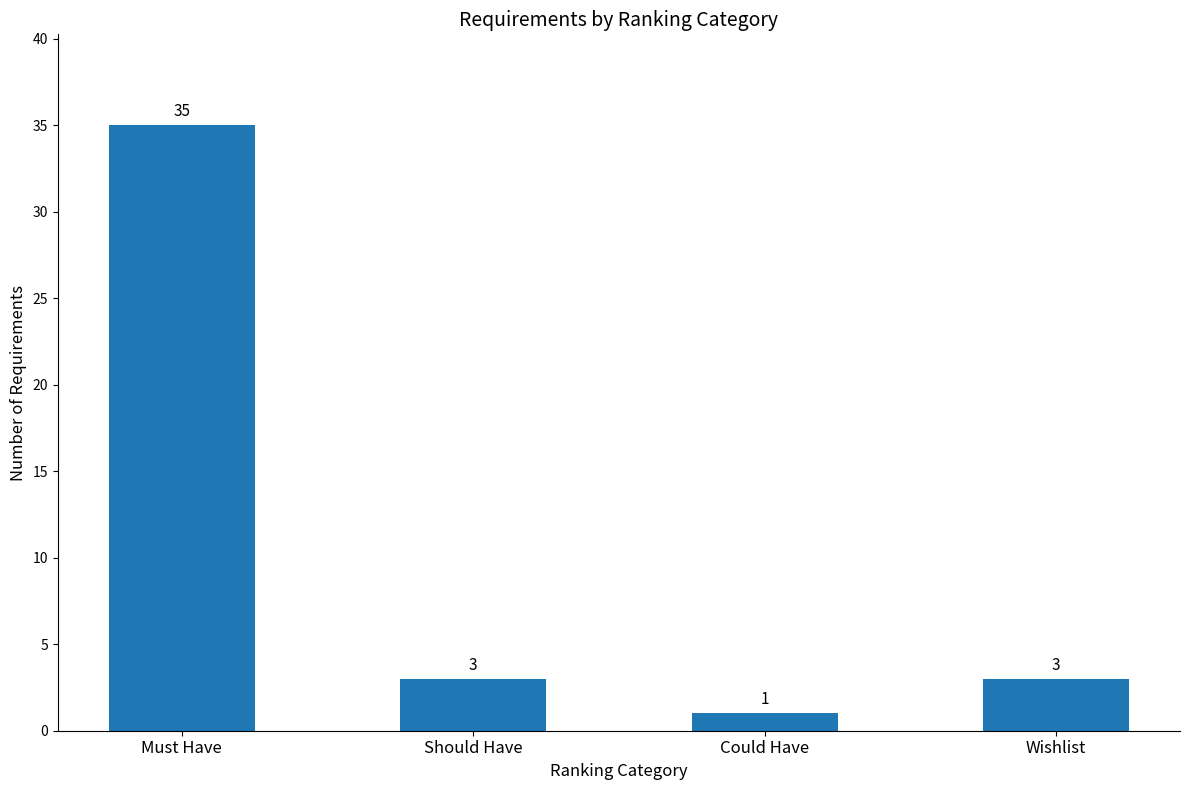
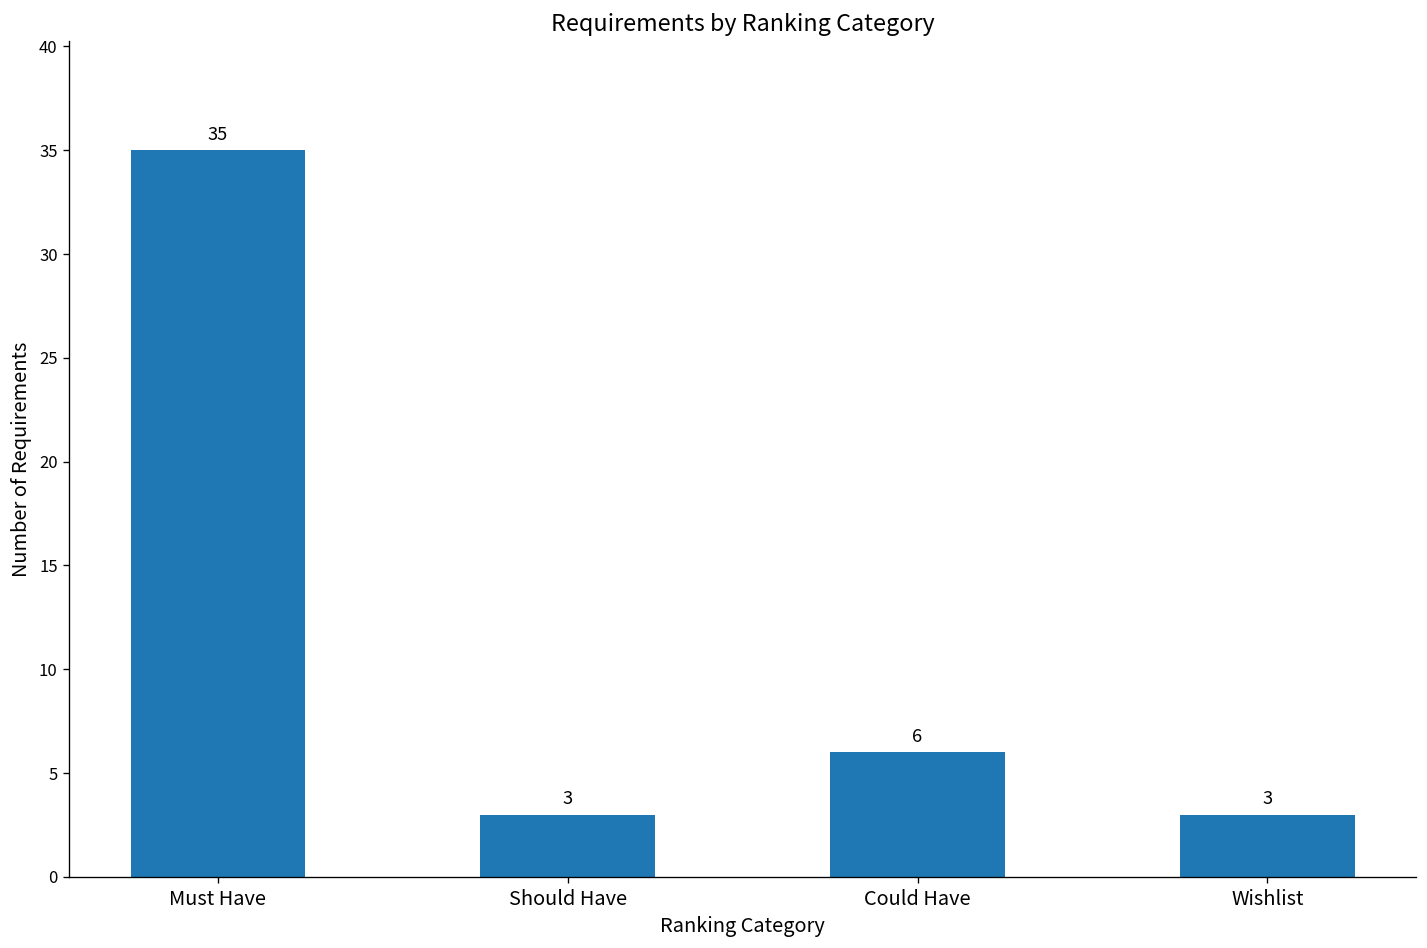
  {
    "Must Have": 35,
    "Should Have": 3,
-   "Could Have": 1,
+   "Could Have": 6,
    "Wishlist": 3
  }
